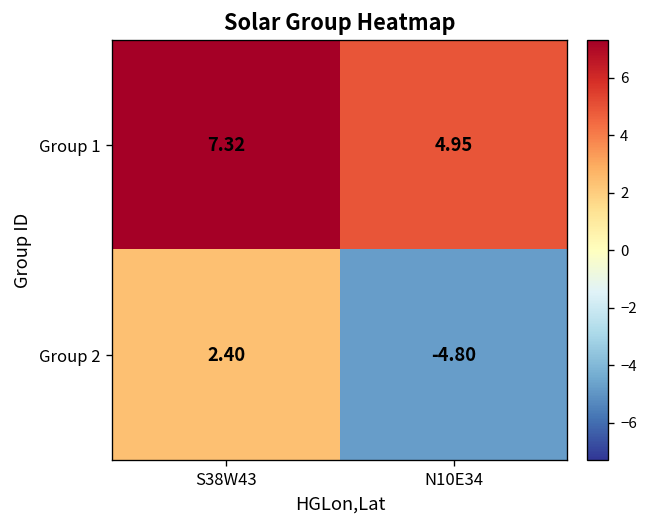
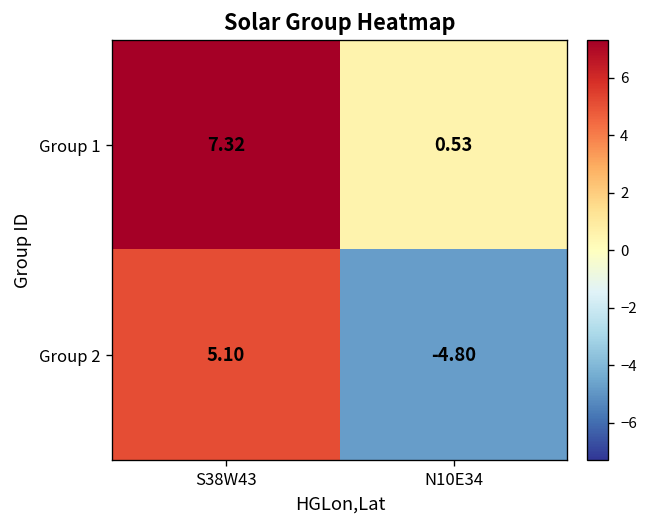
  {
    "Group 1": {
      "S38W43": 7.32,
-     "N10E34": 4.95
+     "N10E34": 0.53
    },
    "Group 2": {
-     "S38W43": 2.40,
+     "S38W43": 5.10,
      "N10E34": -4.80
    }
  }
